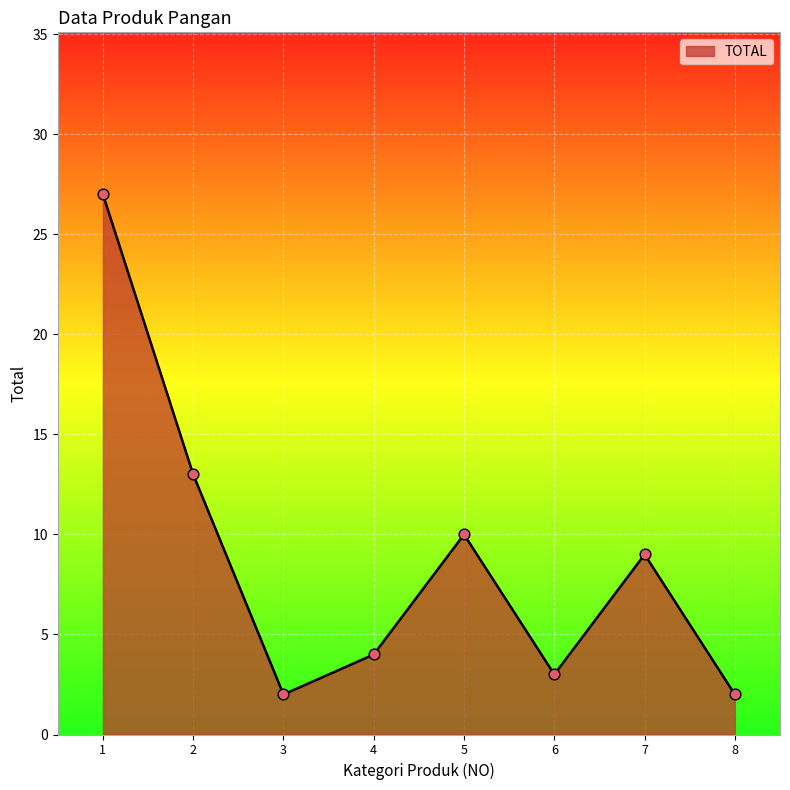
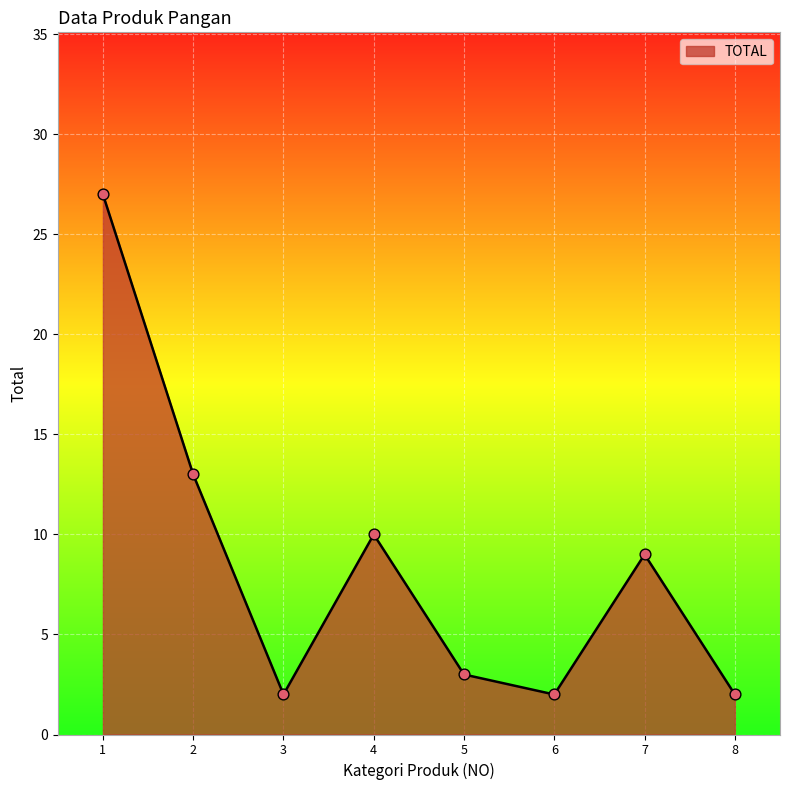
  {
    "1": 27,
    "2": 13,
    "3": 2,
-   "4": 4,
-   "5": 10,
-   "6": 3,
+   "4": 10,
+   "5": 3,
+   "6": 2,
    "7": 9,
    "8": 2
  }
